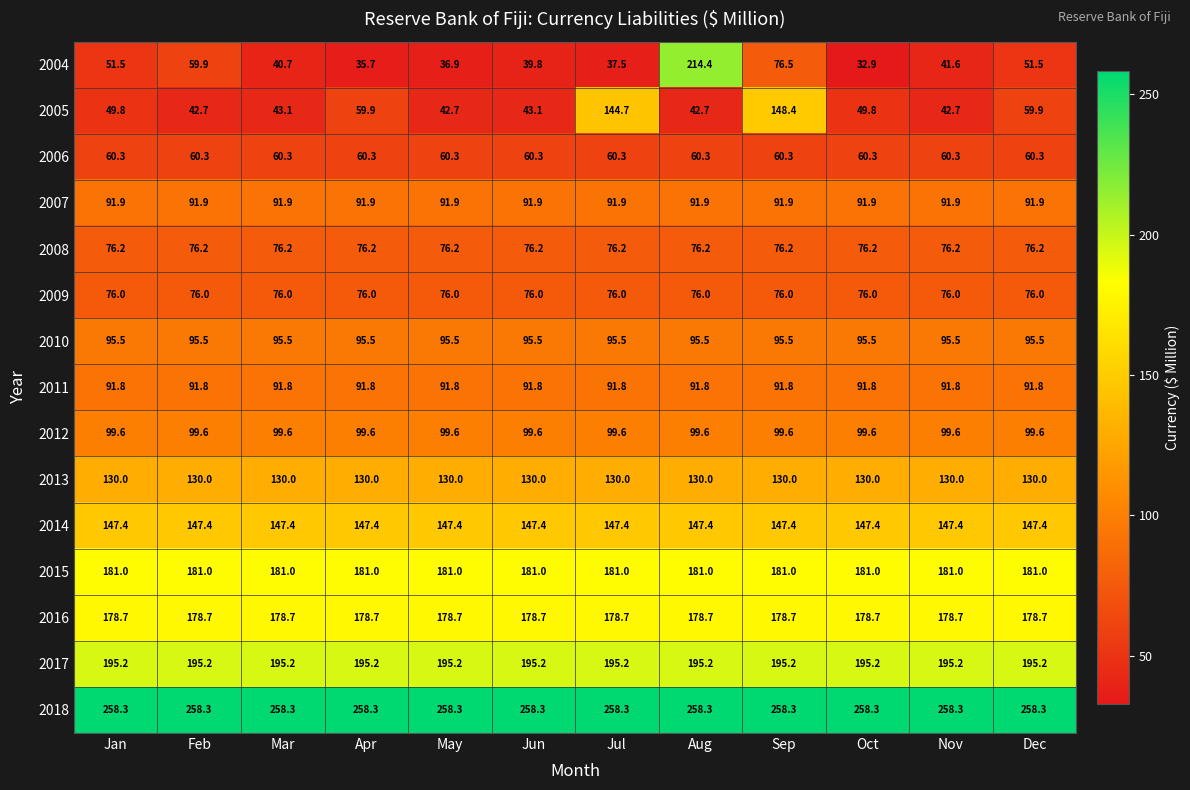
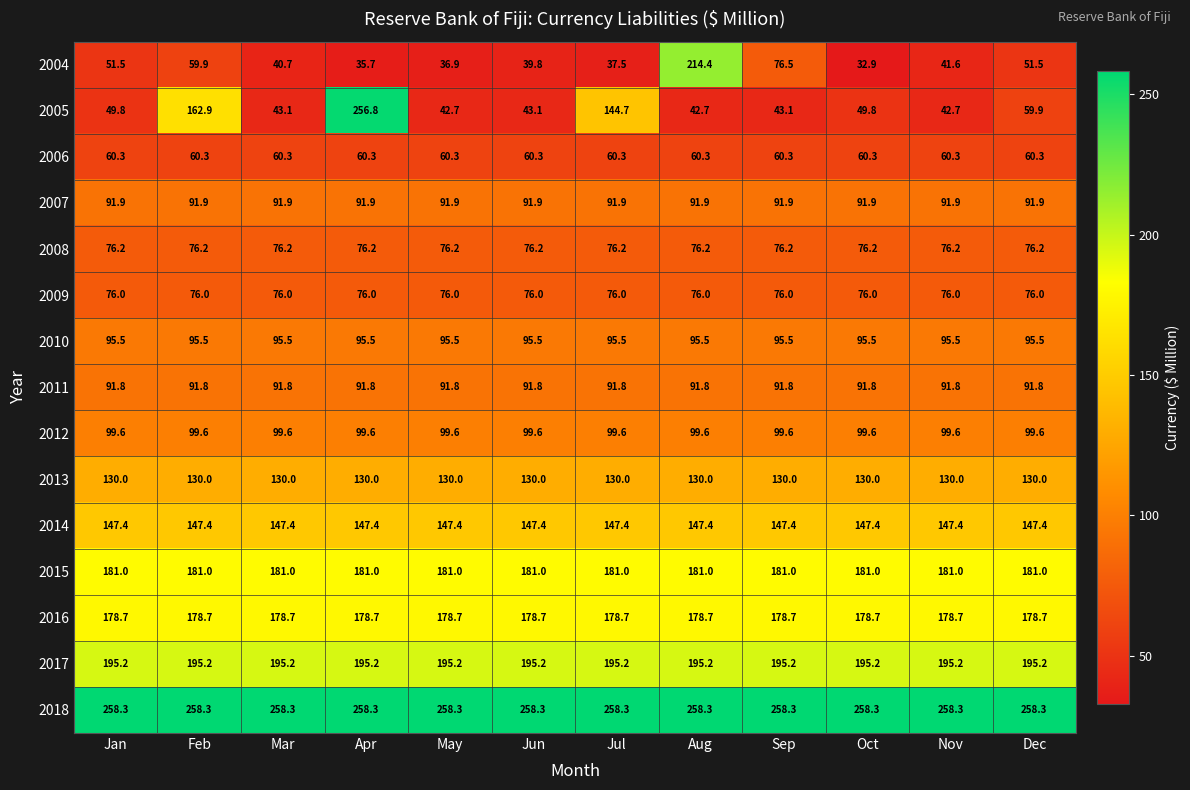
  {
    "2005": {
-     "Feb": 42.7,
-     "Apr": 59.9,
-     "Sep": 148.4
+     "Feb": 162.9,
+     "Apr": 256.8,
+     "Sep": 43.1
    }
  }
